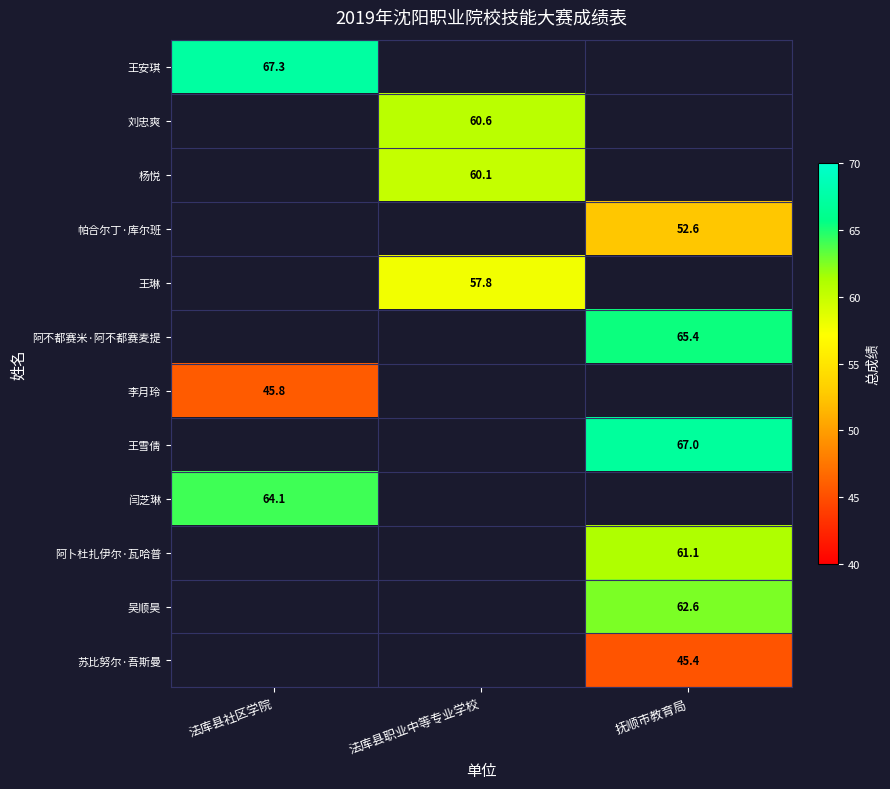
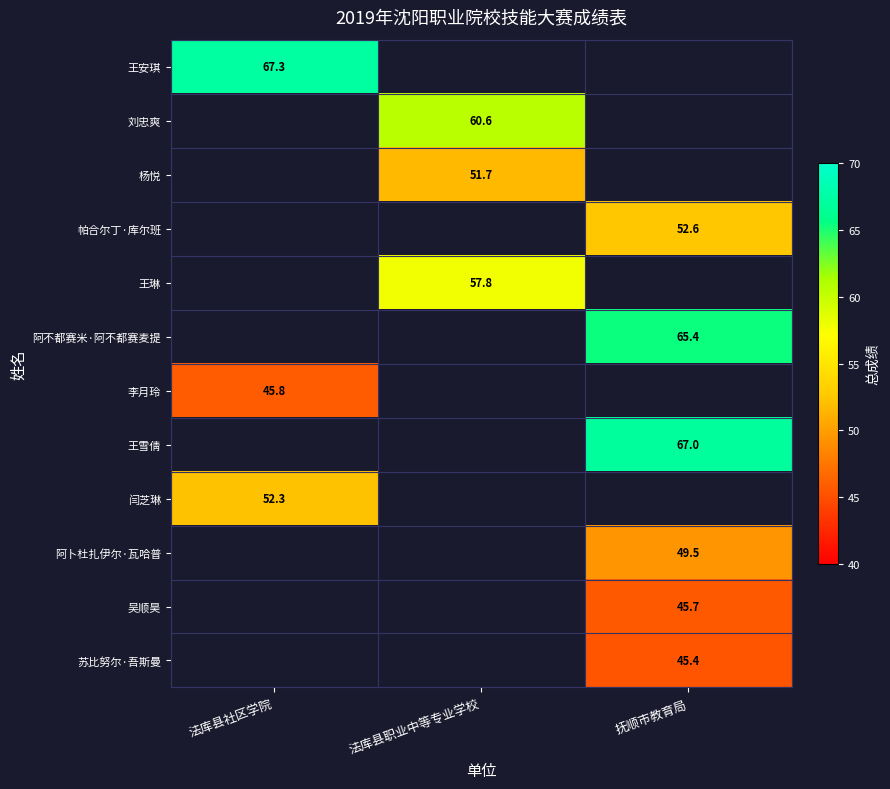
  {
    "王安琪": {
      "法库县社区学院": 67.3
    },
    "刘忠爽": {
      "法库县职业中等专业学校": 60.6
    },
    "杨悦": {
-     "法库县职业中等专业学校": 60.1
+     "法库县职业中等专业学校": 51.7
    },
    "帕合尔丁·库尔班": {
      "抚顺市教育局": 52.6
    },
    "王琳": {
      "法库县职业中等专业学校": 57.8
    },
    "阿不都赛米·阿不都赛麦提": {
      "抚顺市教育局": 65.4
    },
    "李月玲": {
      "法库县社区学院": 45.8
    },
    "王雪倩": {
      "抚顺市教育局": 67.0
    },
    "闫芝琳": {
-     "法库县社区学院": 64.1
+     "法库县社区学院": 52.3
    },
    "阿卜杜扎伊尔·瓦哈普": {
-     "抚顺市教育局": 61.1
+     "抚顺市教育局": 49.5
    },
    "吴顺昊": {
-     "抚顺市教育局": 62.6
+     "抚顺市教育局": 45.7
    },
    "苏比努尔·吾斯曼": {
      "抚顺市教育局": 45.4
    }
  }
